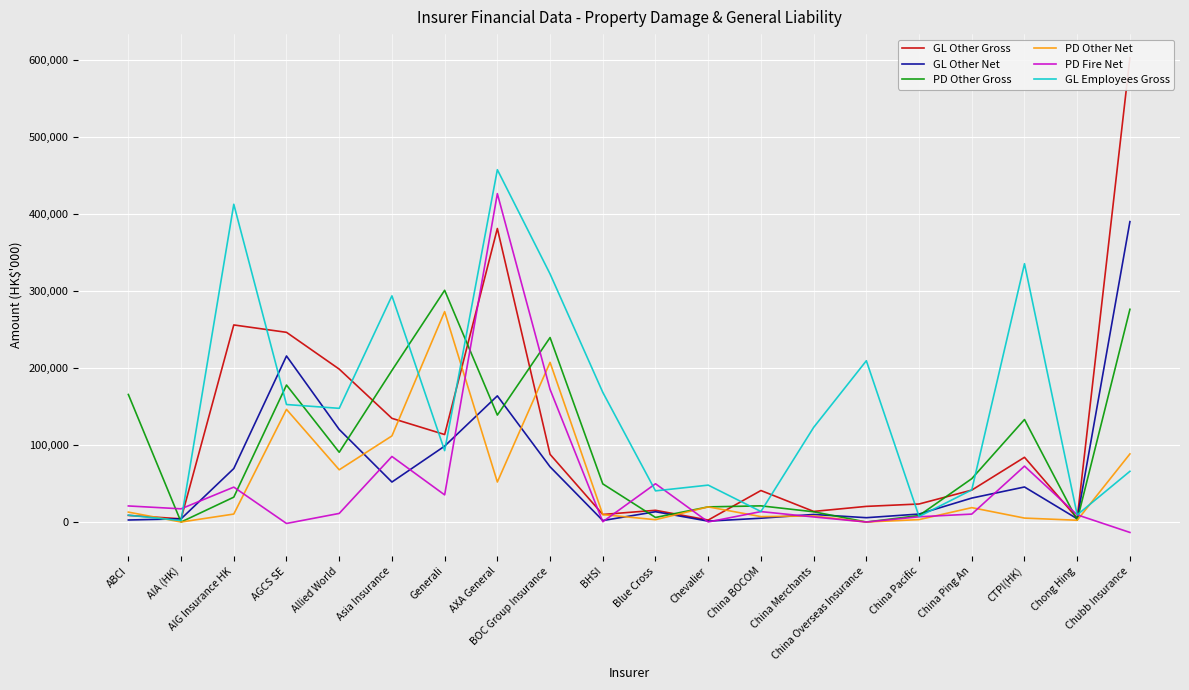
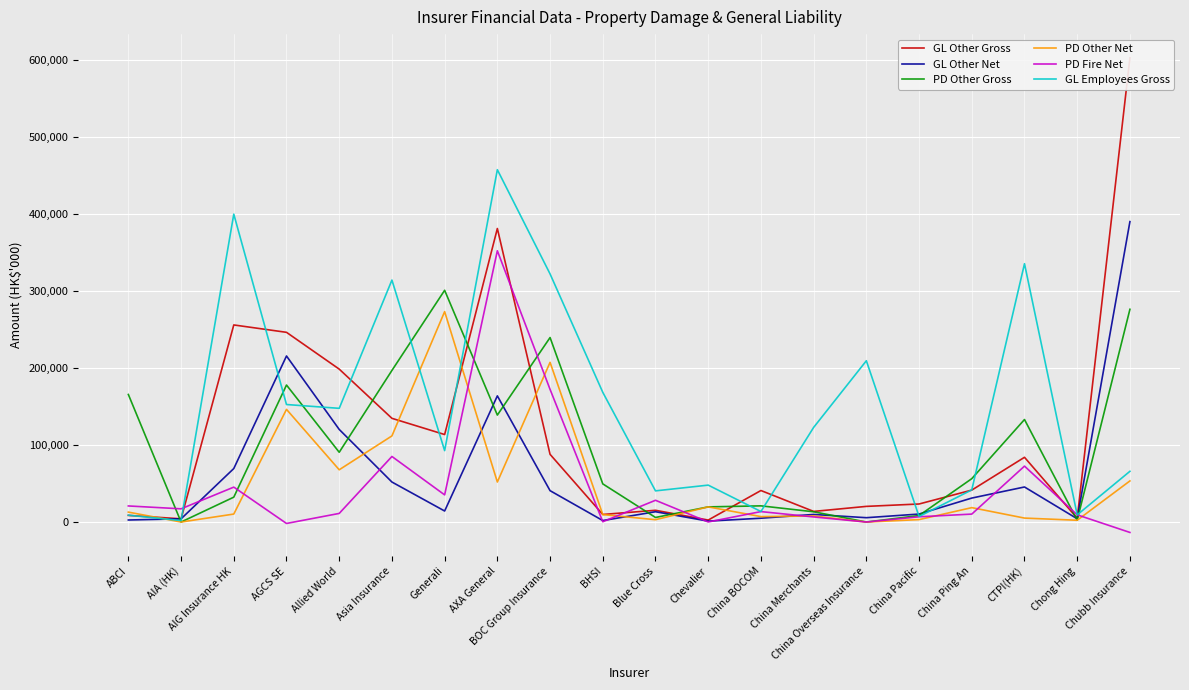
  {
    "GL Other Gross": {
      "AIG Insurance HK": "260,000",
      "AGCS SE": "250,000",
      "Allied World": "200,000",
      "Asia Insurance": "130,000",
      "Generali": "110,000",
      "AXA General": "380,000",
      "BOC Group Insurance": "90,000",
      "China BOCOM": "40,000",
      "China Overseas Insurance": "20,000",
      "China Pacific": "20,000",
      "CTPI(HK)": "80,000"
    },
    "GL Other Net": {
      "ABCI": "0",
      "AIG Insurance HK": "70,000",
      "AGCS SE": "220,000",
      "Allied World": "120,000",
      "Asia Insurance": "50,000",
-     "Generali": "100,000",
+     "Generali": "10,000",
      "AXA General": "160,000",
-     "BOC Group Insurance": "70,000",
+     "BOC Group Insurance": "40,000",
      "China Overseas Insurance": "10,000",
      "China Ping An": "30,000",
      "CTPI(HK)": "50,000",
      "Chubb Insurance": "390,000"
    },
    "PD Other Gross": {
      "ABCI": "170,000",
      "AIG Insurance HK": "30,000",
      "AGCS SE": "180,000",
      "Allied World": "90,000",
      "Asia Insurance": "200,000",
      "Generali": "300,000",
      "AXA General": "140,000",
      "BOC Group Insurance": "240,000",
      "BHSI": "50,000",
      "China BOCOM": "20,000",
      "China Ping An": "60,000",
      "CTPI(HK)": "130,000",
      "Chubb Insurance": "280,000"
    },
    "PD Other Net": {
      "ABCI": "10,000",
      "AIG Insurance HK": "10,000",
      "AGCS SE": "150,000",
      "Allied World": "70,000",
      "Asia Insurance": "110,000",
      "Generali": "270,000",
      "AXA General": "50,000",
      "BOC Group Insurance": "210,000",
      "China Pacific": "0",
      "China Ping An": "20,000",
      "CTPI(HK)": "10,000",
-     "Chubb Insurance": "90,000"
+     "Chubb Insurance": "50,000"
    },
    "PD Fire Net": {
      "ABCI": "20,000",
      "AIA (HK)": "20,000",
      "AIG Insurance HK": "50,000",
      "AGCS SE": "0",
      "Allied World": "10,000",
      "Asia Insurance": "90,000",
      "Generali": "40,000",
-     "AXA General": "430,000",
+     "AXA General": "350,000",
      "BOC Group Insurance": "170,000",
-     "Blue Cross": "50,000",
+     "Blue Cross": "30,000",
      "China Ping An": "10,000",
      "CTPI(HK)": "70,000",
      "Chubb Insurance": "-10,000"
    },
    "GL Employees Gross": {
-     "AIG Insurance HK": "410,000",
+     "AIG Insurance HK": "400,000",
      "AGCS SE": "150,000",
      "Allied World": "150,000",
-     "Asia Insurance": "290,000",
+     "Asia Insurance": "310,000",
      "Generali": "90,000",
      "AXA General": "460,000",
      "BOC Group Insurance": "320,000",
      "BHSI": "170,000",
      "Blue Cross": "40,000",
      "Chevalier": "50,000",
      "China Merchants": "120,000",
      "China Overseas Insurance": "210,000",
      "CTPI(HK)": "340,000",
      "Chubb Insurance": "70,000"
    }
  }
